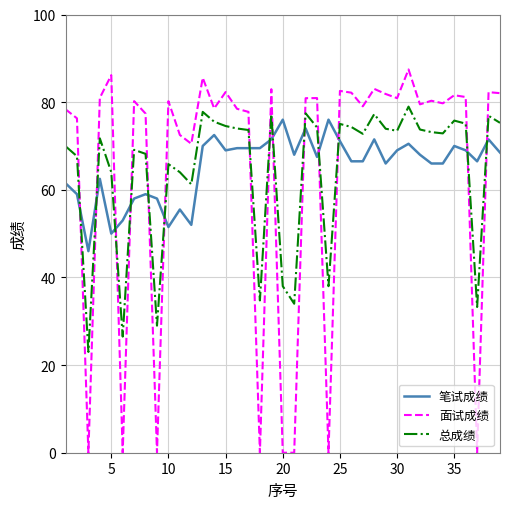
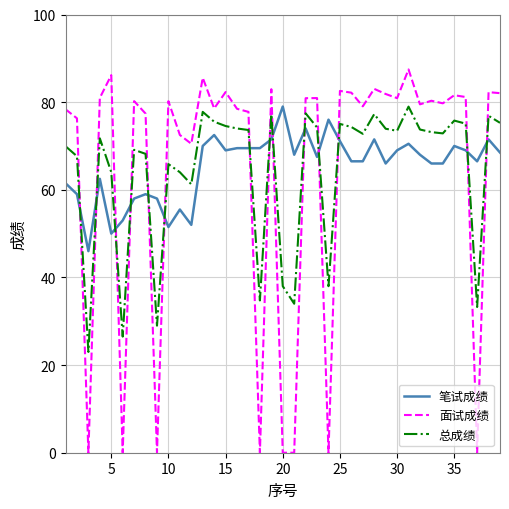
  {
    "笔试成绩": {
      "5": 50,
      "10": 52,
      "15": 69,
-     "20": 76,
+     "20": 79,
      "25": 71,
      "30": 69,
      "35": 70
    },
    "面试成绩": {
      "5": 86,
      "10": 80,
      "15": 82,
      "20": 0,
      "25": 83,
      "30": 81,
      "35": 82
    },
    "总成绩": {
      "5": 64,
      "10": 66,
      "15": 75,
      "20": 38,
      "25": 75,
      "30": 73,
      "35": 76
    }
  }
